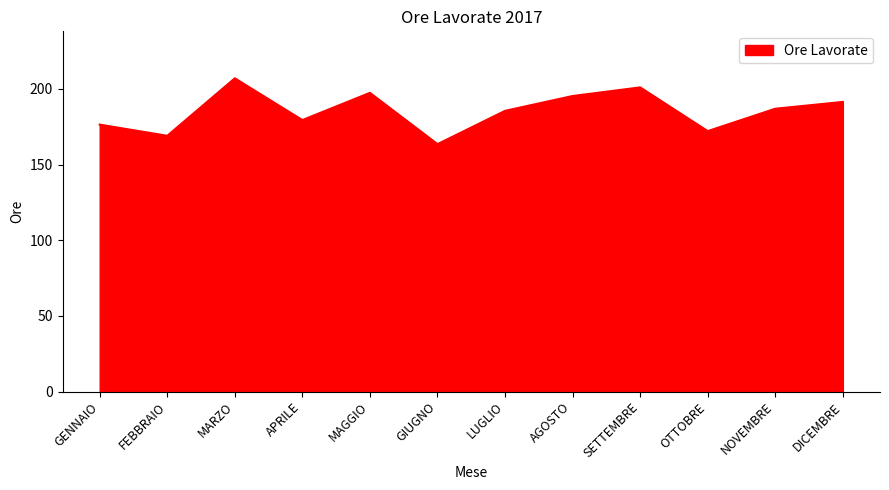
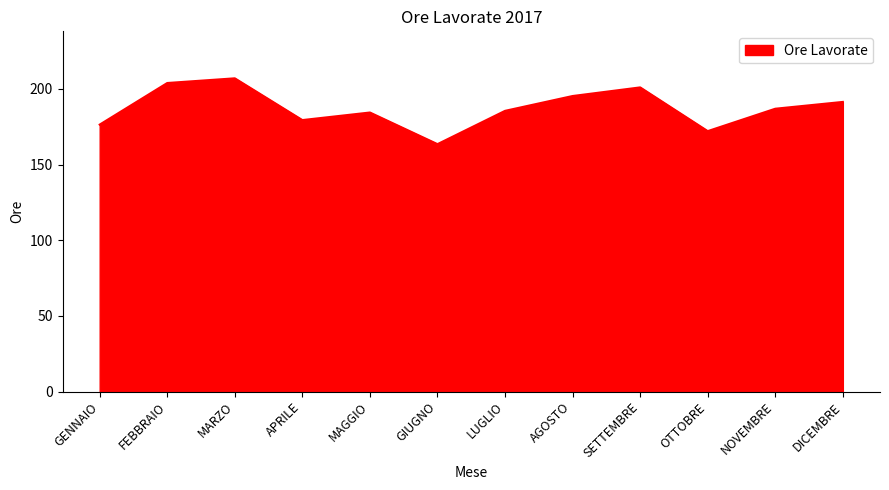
  {
    "GENNAIO": 176,
-   "FEBBRAIO": 169,
+   "FEBBRAIO": 204,
    "MARZO": 207,
    "APRILE": 179,
-   "MAGGIO": 197,
+   "MAGGIO": 184,
    "GIUGNO": 164,
    "LUGLIO": 186,
    "AGOSTO": 195,
    "SETTEMBRE": 201,
    "OTTOBRE": 172,
    "NOVEMBRE": 187,
    "DICEMBRE": 191
  }
